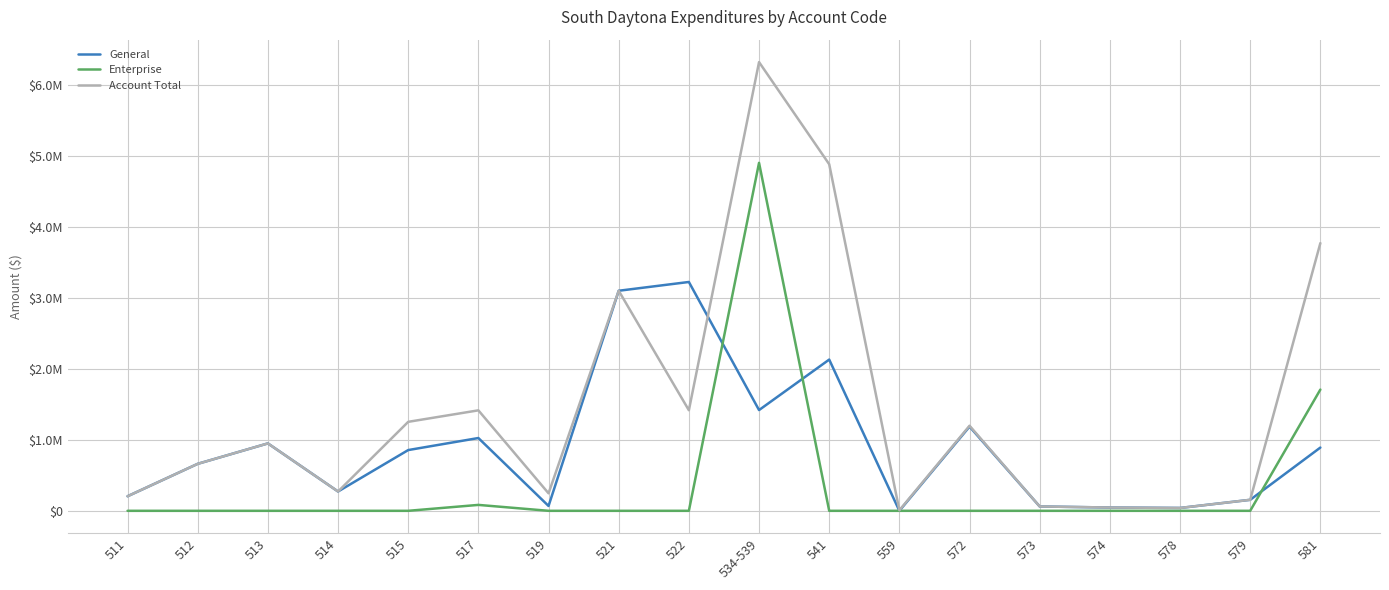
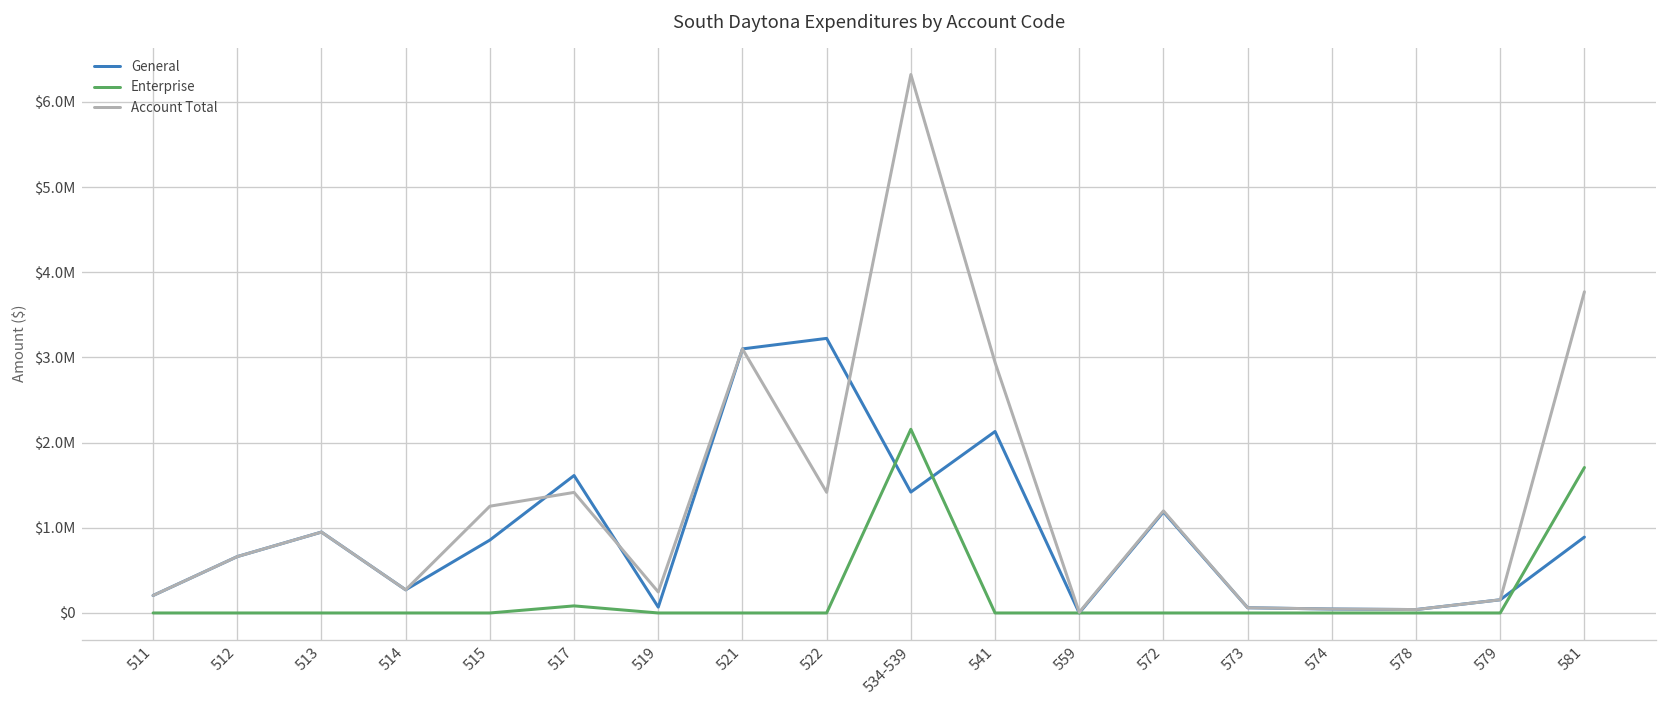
  {
    "General": {
      "515": "$900000",
-     "517": "$1000000",
+     "517": "$1600000",
      "519": "$100000",
      "522": "$3200000",
      "534-539": "$1400000",
      "541": "$2100000",
      "581": "$900000"
    },
    "Enterprise": {
      "511": "$0",
      "512": "$0",
      "513": "$0",
      "514": "$0",
      "515": "$0",
      "517": "$100000",
      "519": "$0",
      "521": "$0",
      "522": "$0",
-     "534-539": "$4900000",
+     "534-539": "$2200000",
      "541": "$0",
      "572": "$0",
      "573": "$0",
      "574": "$0",
      "578": "$0",
      "579": "$0",
      "581": "$1700000"
    },
    "Account Total": {
      "515": "$1300000",
      "517": "$1400000",
      "519": "$200000",
      "522": "$1400000",
      "534-539": "$6300000",
-     "541": "$4900000",
+     "541": "$2900000",
      "581": "$3800000"
    }
  }
